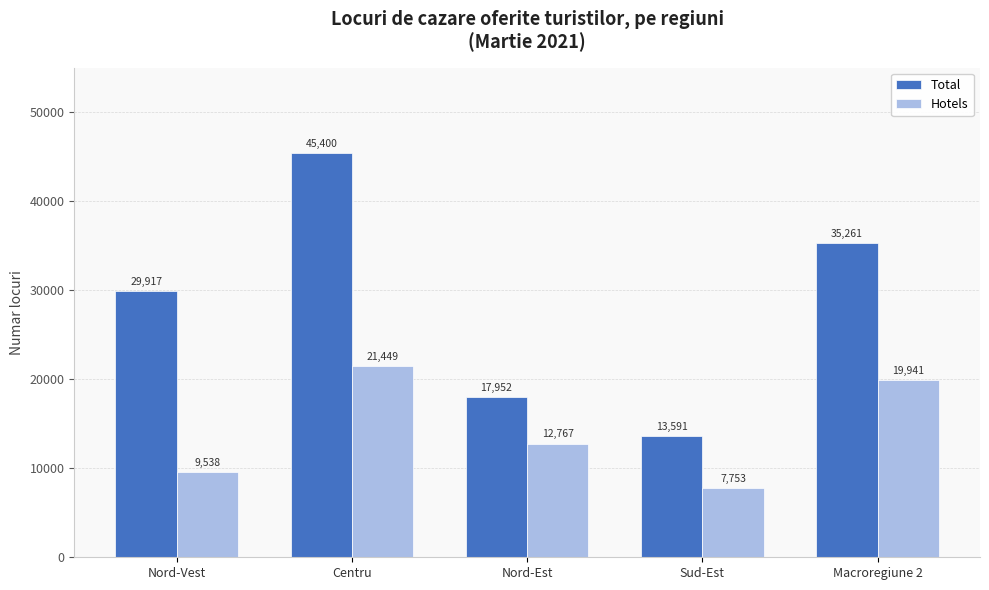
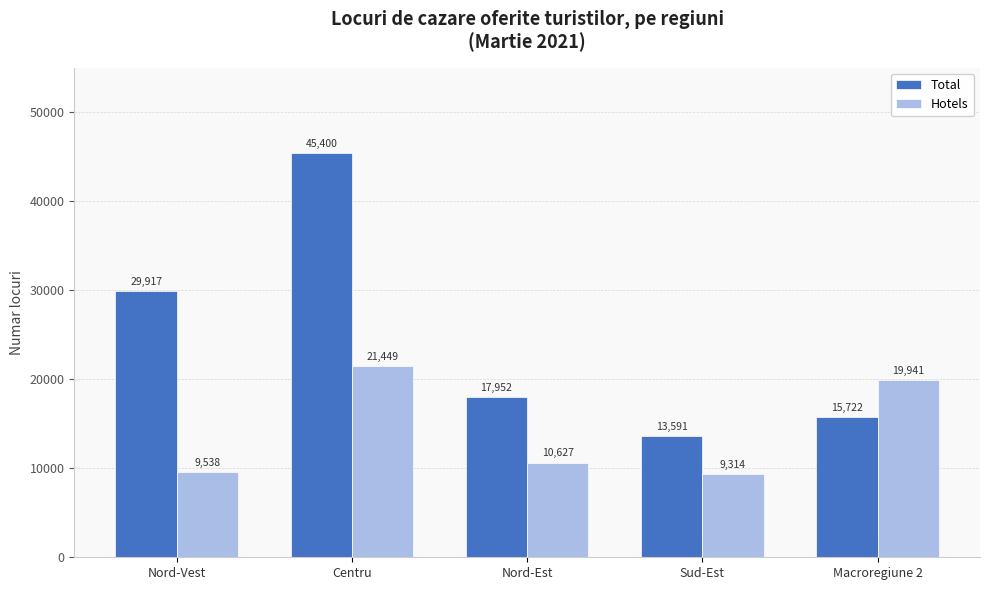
  {
    "Total": {
      "Nord-Vest": "29,917",
      "Centru": "45,400",
      "Nord-Est": "17,952",
      "Sud-Est": "13,591",
-     "Macroregiune 2": "35,261"
+     "Macroregiune 2": "15,722"
    },
    "Hotels": {
      "Nord-Vest": "9,538",
      "Centru": "21,449",
-     "Nord-Est": "12,767",
-     "Sud-Est": "7,753",
+     "Nord-Est": "10,627",
+     "Sud-Est": "9,314",
      "Macroregiune 2": "19,941"
    }
  }
